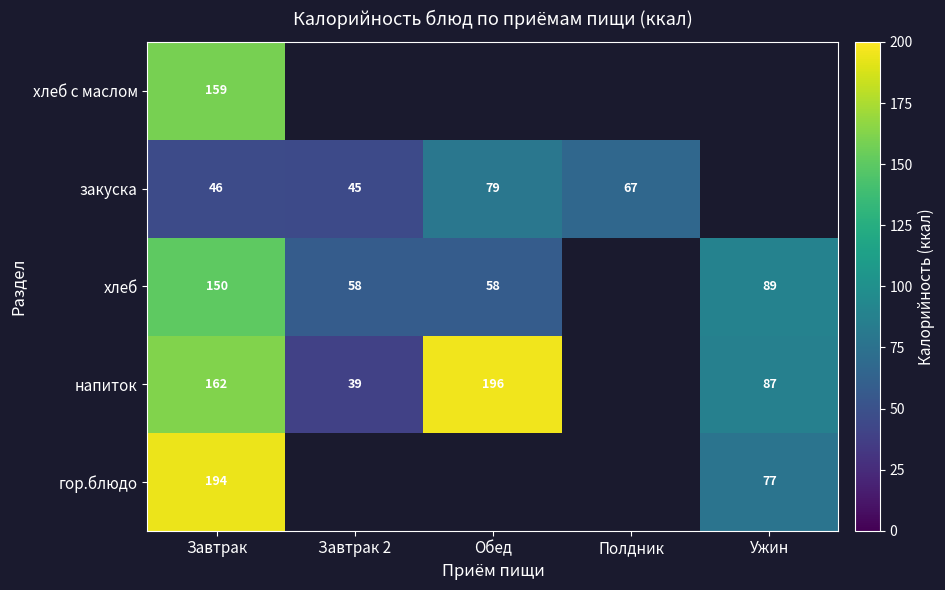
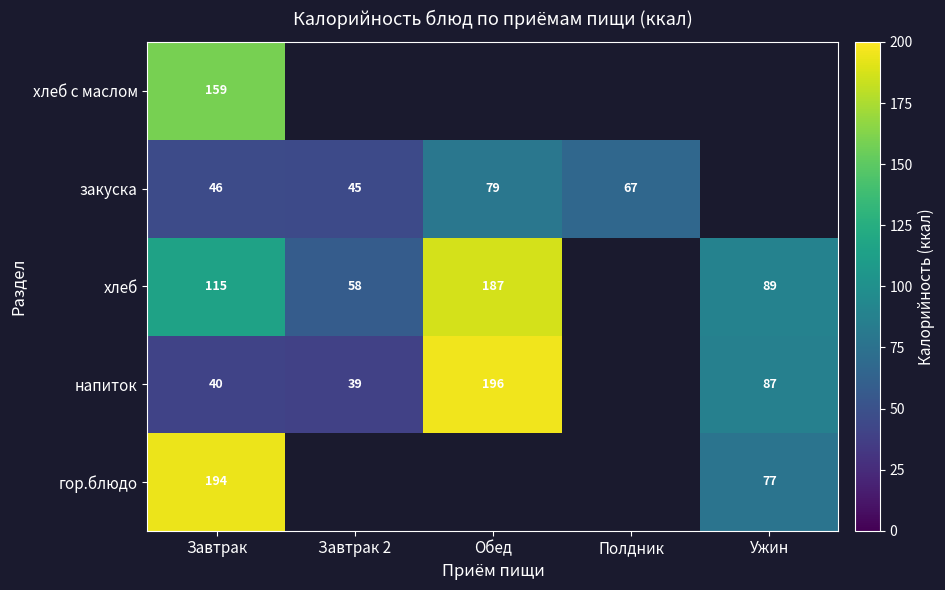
  {
    "хлеб с маслом": {
      "Завтрак": 159
    },
    "закуска": {
      "Завтрак": 46,
      "Завтрак 2": 45,
      "Обед": 79,
      "Полдник": 67
    },
    "хлеб": {
-     "Завтрак": 150,
+     "Завтрак": 115,
      "Завтрак 2": 58,
-     "Обед": 58,
+     "Обед": 187,
      "Ужин": 89
    },
    "напиток": {
-     "Завтрак": 162,
+     "Завтрак": 40,
      "Завтрак 2": 39,
      "Обед": 196,
      "Ужин": 87
    },
    "гор.блюдо": {
      "Завтрак": 194,
      "Ужин": 77
    }
  }
